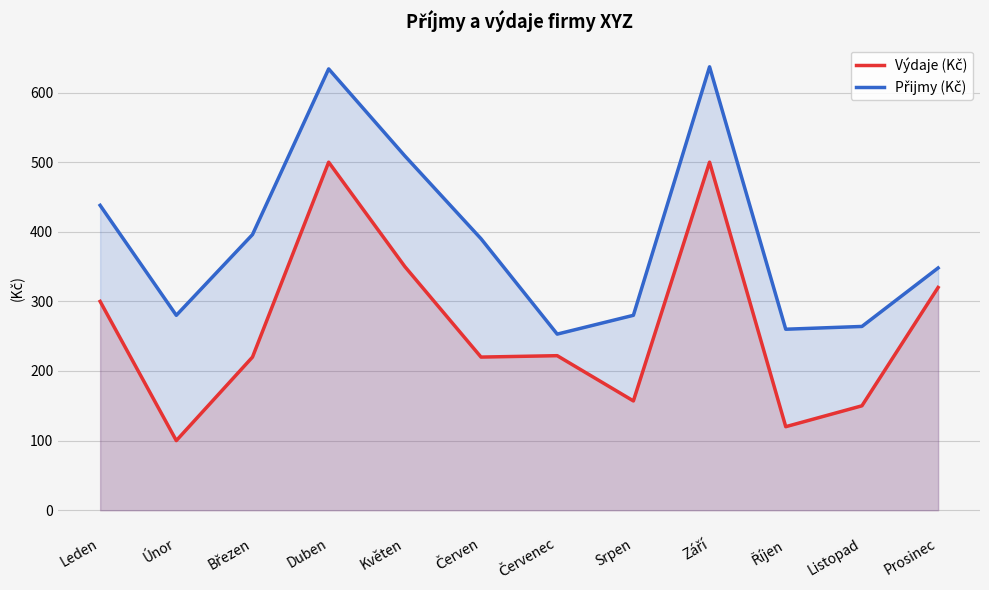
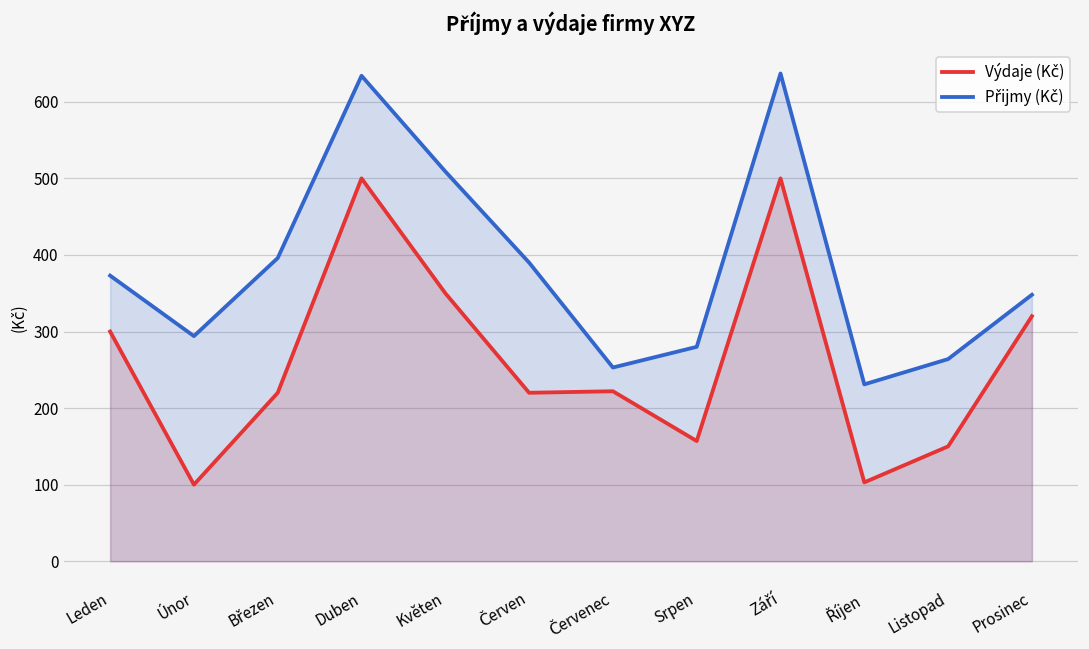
  {
    "Výdaje (Kč)": {
      "Leden": 300,
      "Únor": 100,
      "Březen": 220,
      "Duben": 500,
      "Květen": 350,
      "Červen": 220,
      "Červenec": 220,
      "Srpen": 160,
      "Září": 500,
-     "Říjen": 120,
+     "Říjen": 100,
      "Listopad": 150,
      "Prosinec": 320
    },
    "Přijmy (Kč)": {
-     "Leden": 440,
-     "Únor": 280,
+     "Leden": 370,
+     "Únor": 290,
      "Březen": 400,
      "Duben": 630,
      "Květen": 510,
      "Červen": 390,
      "Červenec": 250,
      "Srpen": 280,
      "Září": 640,
-     "Říjen": 260,
+     "Říjen": 230,
      "Listopad": 260,
      "Prosinec": 350
    }
  }
